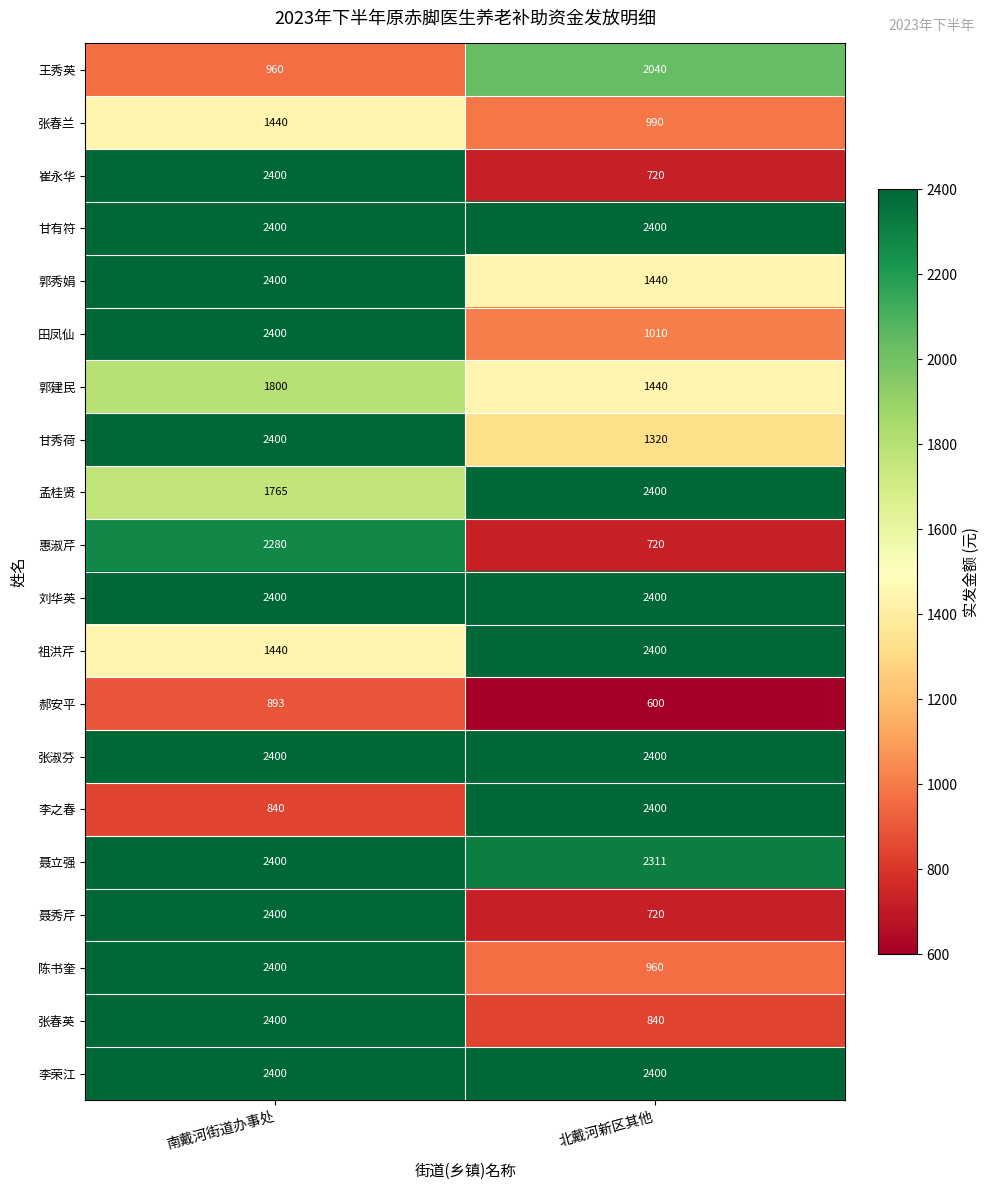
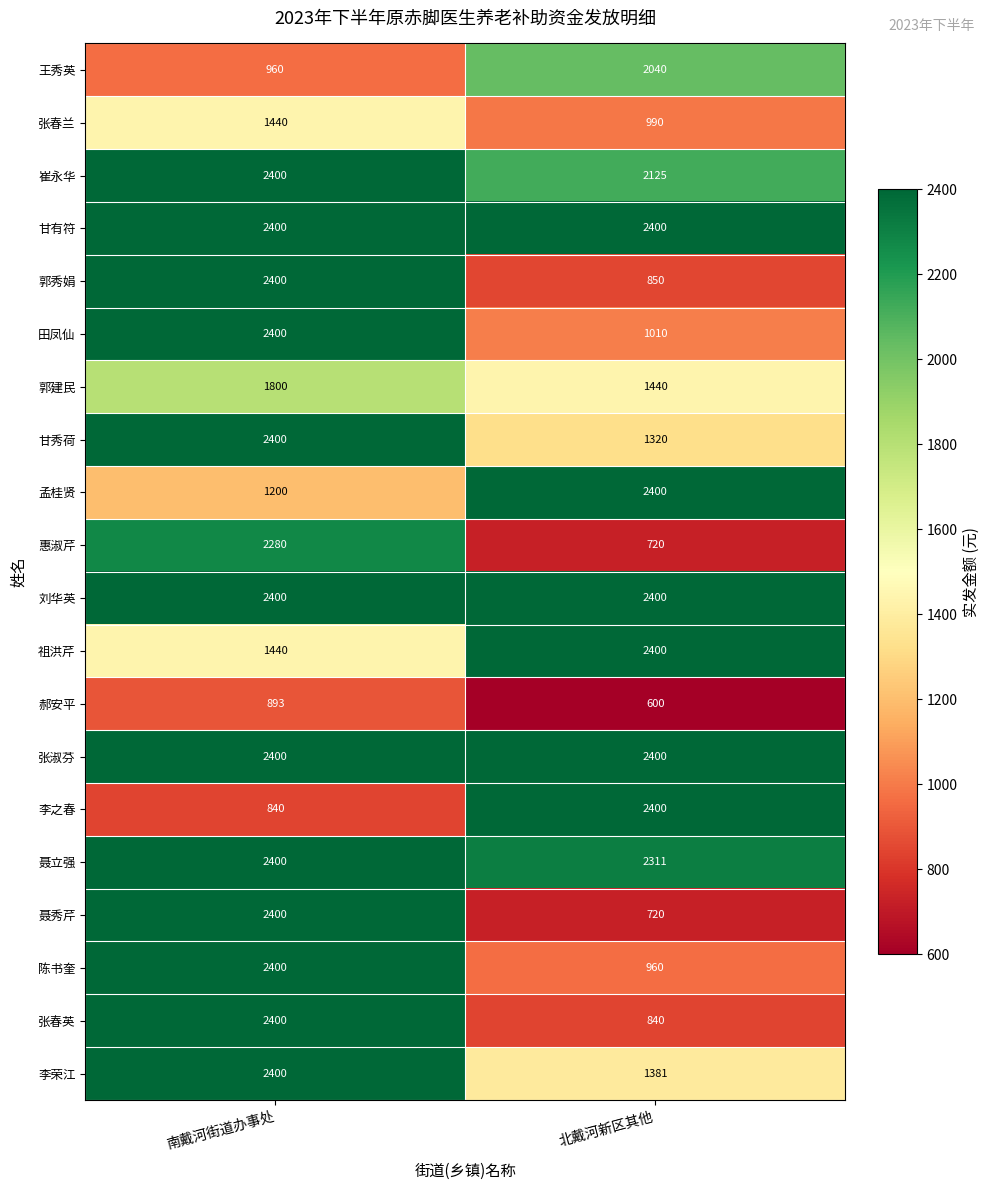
  {
    "王秀英": {
      "南戴河街道办事处": 960,
      "北戴河新区其他": 2040
    },
    "张春兰": {
      "南戴河街道办事处": 1440,
      "北戴河新区其他": 990
    },
    "崔永华": {
      "南戴河街道办事处": 2400,
-     "北戴河新区其他": 720
+     "北戴河新区其他": 2125
    },
    "甘有符": {
      "南戴河街道办事处": 2400,
      "北戴河新区其他": 2400
    },
    "郭秀娟": {
      "南戴河街道办事处": 2400,
-     "北戴河新区其他": 1440
+     "北戴河新区其他": 850
    },
    "田凤仙": {
      "南戴河街道办事处": 2400,
      "北戴河新区其他": 1010
    },
    "郭建民": {
      "南戴河街道办事处": 1800,
      "北戴河新区其他": 1440
    },
    "甘秀荷": {
      "南戴河街道办事处": 2400,
      "北戴河新区其他": 1320
    },
    "孟桂贤": {
-     "南戴河街道办事处": 1765,
+     "南戴河街道办事处": 1200,
      "北戴河新区其他": 2400
    },
    "惠淑芹": {
      "南戴河街道办事处": 2280,
      "北戴河新区其他": 720
    },
    "刘华英": {
      "南戴河街道办事处": 2400,
      "北戴河新区其他": 2400
    },
    "祖洪芹": {
      "南戴河街道办事处": 1440,
      "北戴河新区其他": 2400
    },
    "郝安平": {
      "南戴河街道办事处": 893,
      "北戴河新区其他": 600
    },
    "张淑芬": {
      "南戴河街道办事处": 2400,
      "北戴河新区其他": 2400
    },
    "李之春": {
      "南戴河街道办事处": 840,
      "北戴河新区其他": 2400
    },
    "聂立强": {
      "南戴河街道办事处": 2400,
      "北戴河新区其他": 2311
    },
    "聂秀芹": {
      "南戴河街道办事处": 2400,
      "北戴河新区其他": 720
    },
    "陈书奎": {
      "南戴河街道办事处": 2400,
      "北戴河新区其他": 960
    },
    "张春英": {
      "南戴河街道办事处": 2400,
      "北戴河新区其他": 840
    },
    "李荣江": {
      "南戴河街道办事处": 2400,
-     "北戴河新区其他": 2400
+     "北戴河新区其他": 1381
    }
  }
